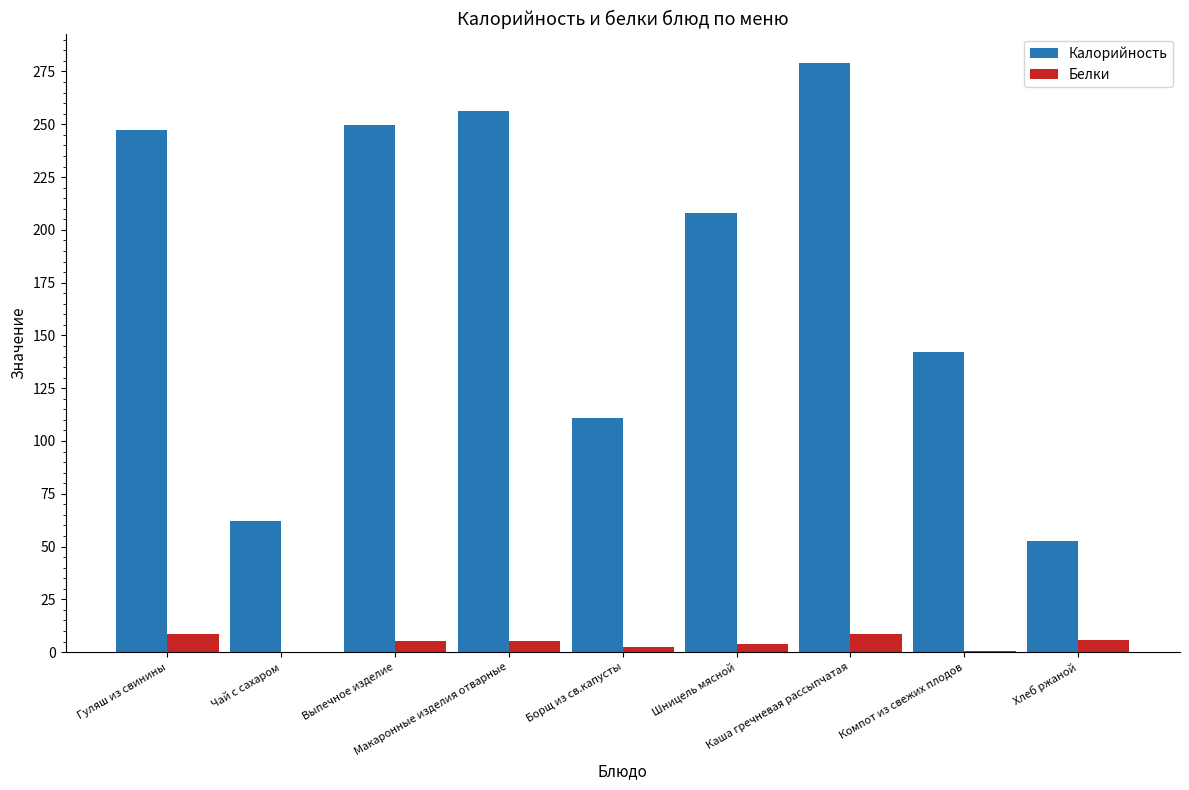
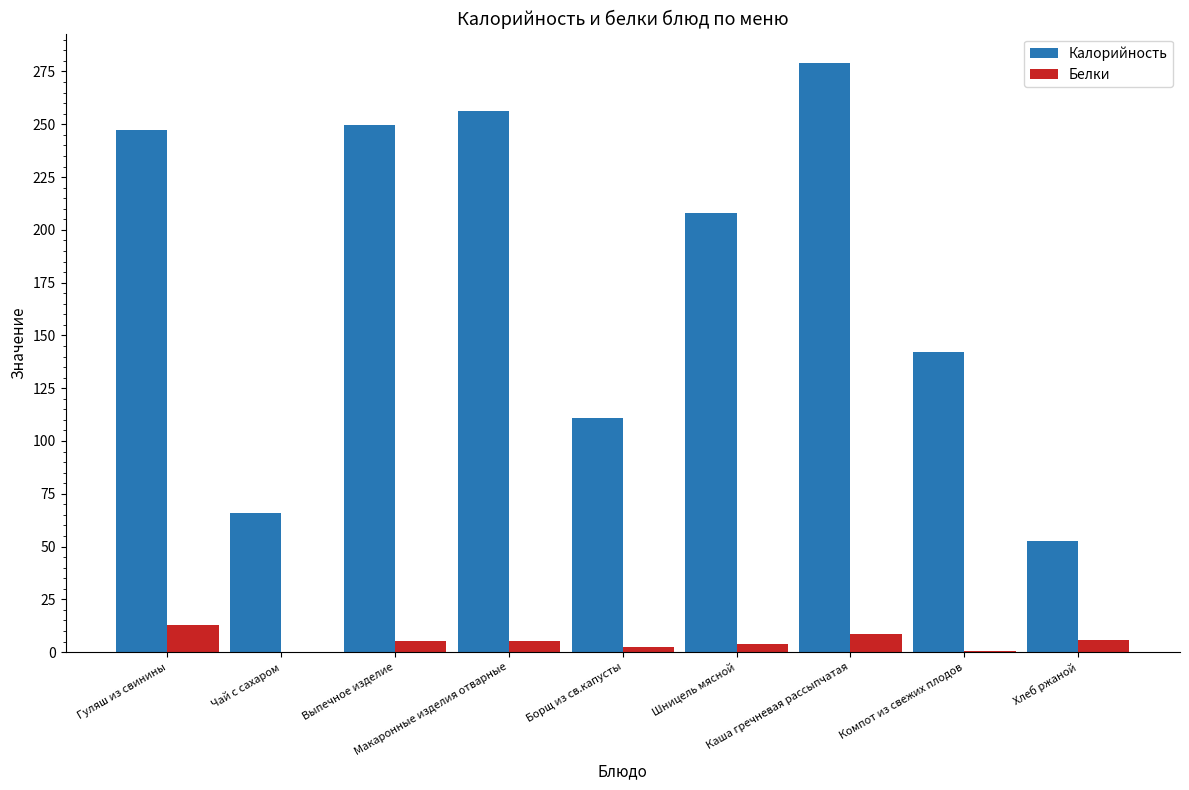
  {
    "Калорийность": {
      "Гуляш из свинины": 247,
-     "Чай с сахаром": 62,
+     "Чай с сахаром": 66,
      "Выпечное изделие": 250,
      "Макаронные изделия отварные": 256,
      "Борщ из св.капусты": 111,
      "Шницель мясной": 208,
      "Каша гречневая рассыпчатая": 279,
      "Компот из свежих плодов": 142,
      "Хлеб ржаной": 53
    },
    "Белки": {
-     "Гуляш из свинины": 9,
+     "Гуляш из свинины": 13,
      "Чай с сахаром": 0,
      "Выпечное изделие": 6,
      "Макаронные изделия отварные": 5,
      "Борщ из св.капусты": 2,
      "Шницель мясной": 4,
      "Каша гречневая рассыпчатая": 9,
      "Хлеб ржаной": 6
    }
  }
